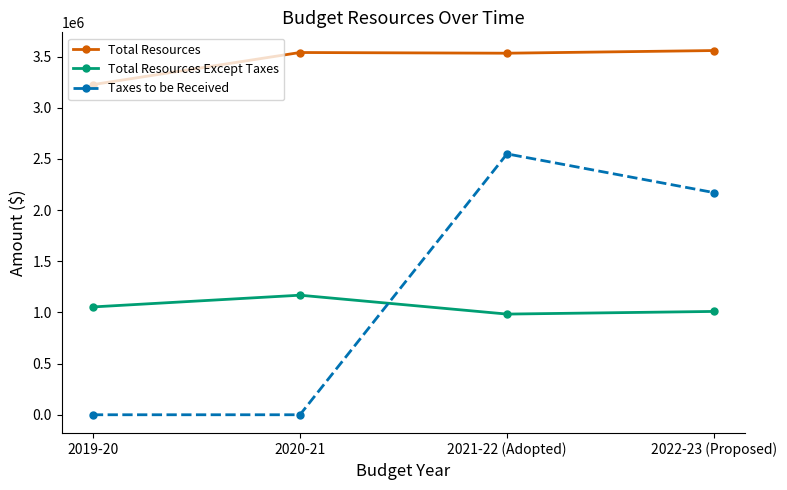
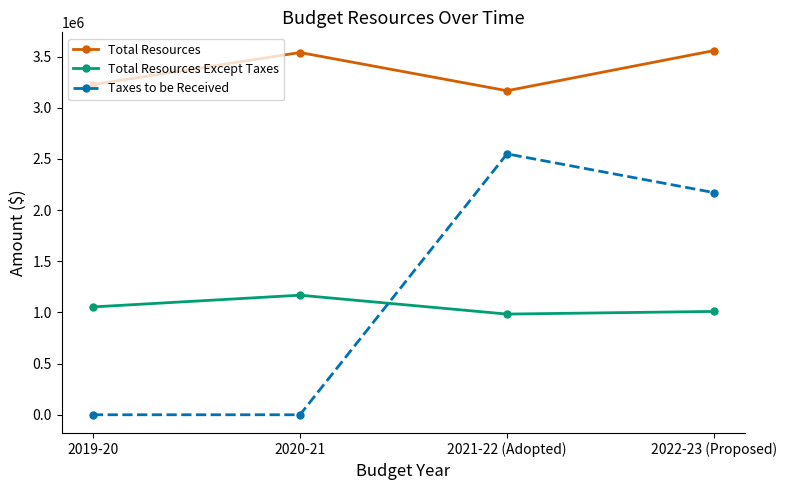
  {
    "Total Resources": {
      "2020-21": 3540000,
-     "2021-22 (Adopted)": 3530000,
+     "2021-22 (Adopted)": 3170000,
      "2022-23 (Proposed)": 3560000
    },
    "Total Resources Except Taxes": {
      "2019-20": 1050000,
      "2020-21": 1170000,
      "2021-22 (Adopted)": 980000,
      "2022-23 (Proposed)": 1010000
    },
    "Taxes to be Received": {
      "2019-20": 0,
      "2020-21": 0,
      "2021-22 (Adopted)": 2550000,
      "2022-23 (Proposed)": 2170000
    }
  }
